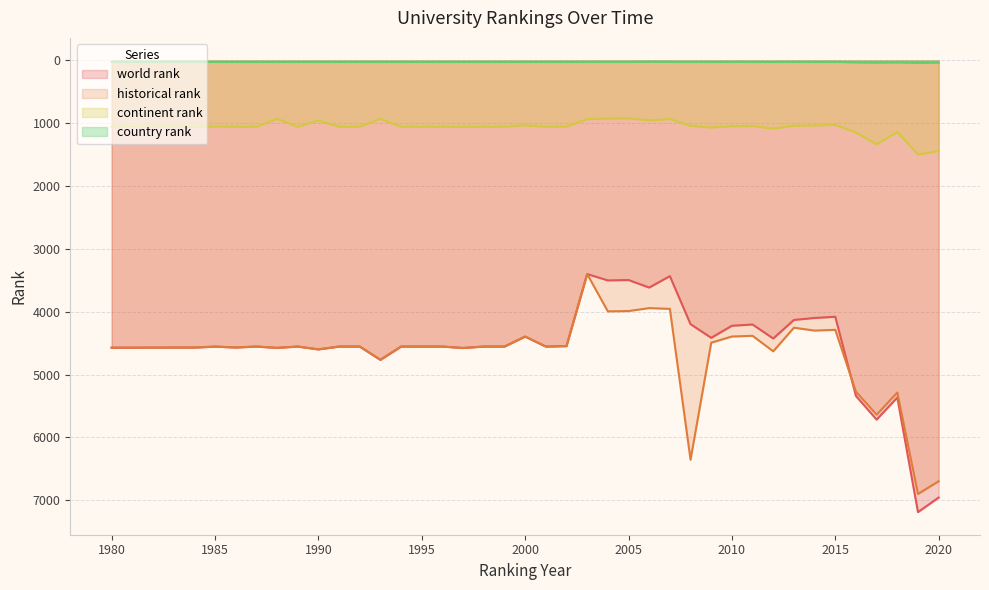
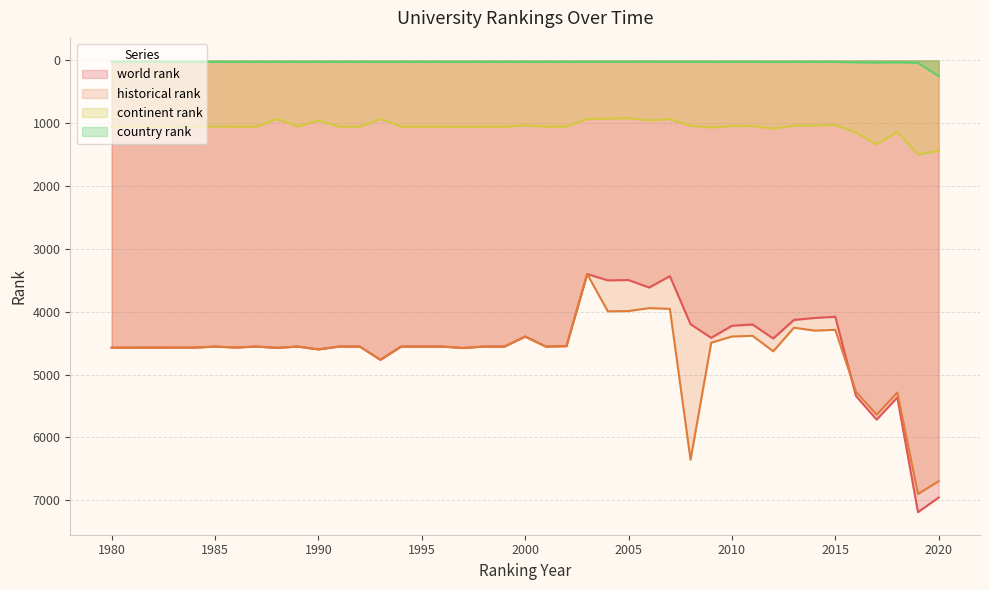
  {
    "country rank": {
      "1985": 0,
      "1990": 0,
      "1995": 0,
      "2000": 0,
      "2005": 0,
      "2010": 0,
      "2015": 0,
-     "2020": 0
+     "2020": 200
    }
  }
